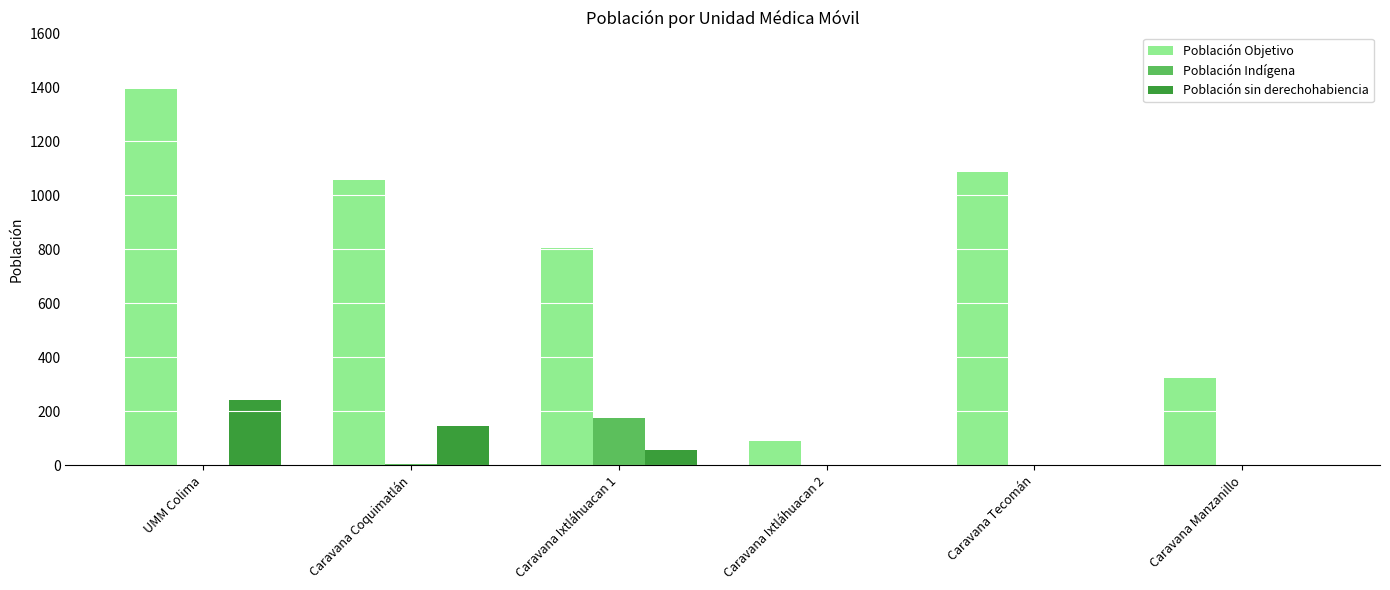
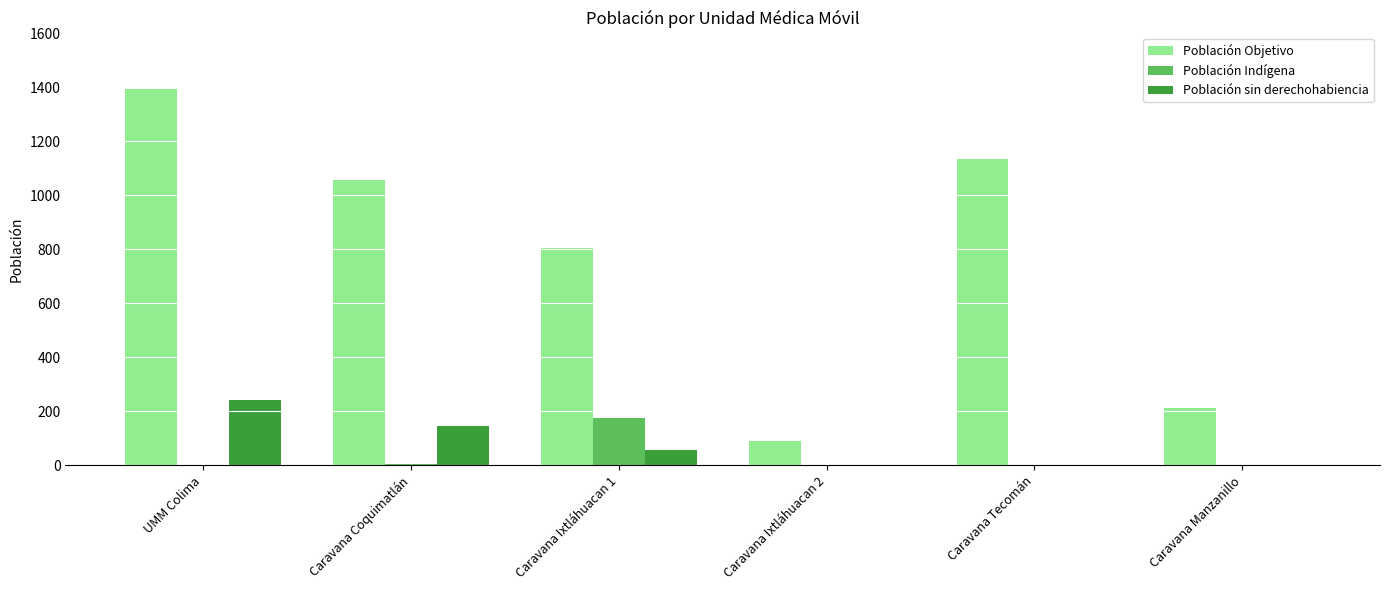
  {
    "Población Objetivo": {
      "UMM Colima": 1390,
      "Caravana Coquimatlán": 1060,
      "Caravana Ixtláhuacan 1": 810,
      "Caravana Ixtláhuacan 2": 90,
-     "Caravana Tecomán": 1090,
-     "Caravana Manzanillo": 320
+     "Caravana Tecomán": 1130,
+     "Caravana Manzanillo": 210
    }
  }
